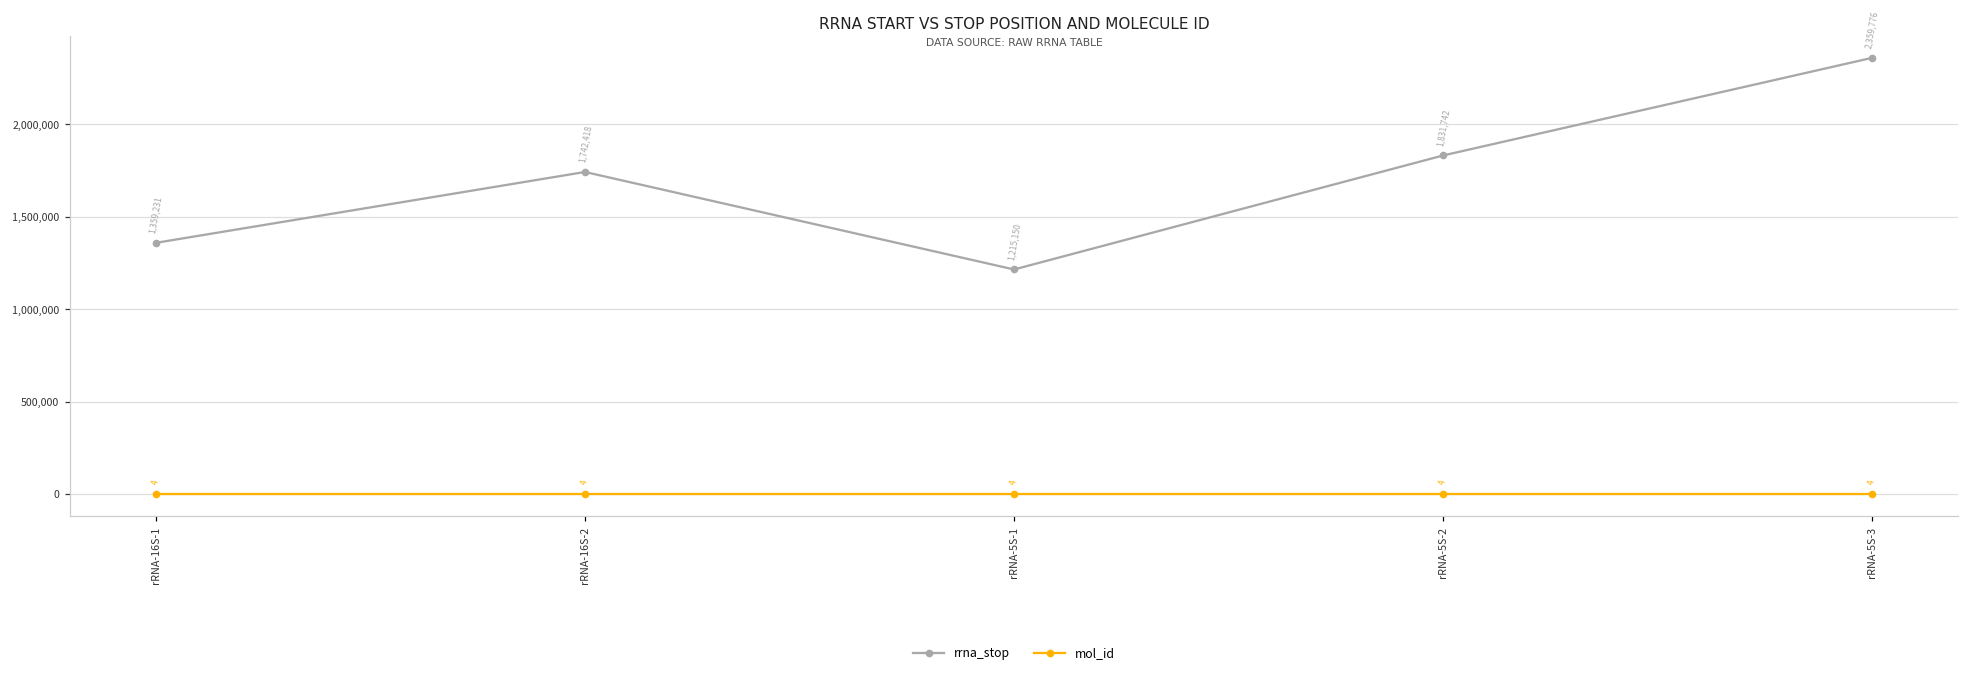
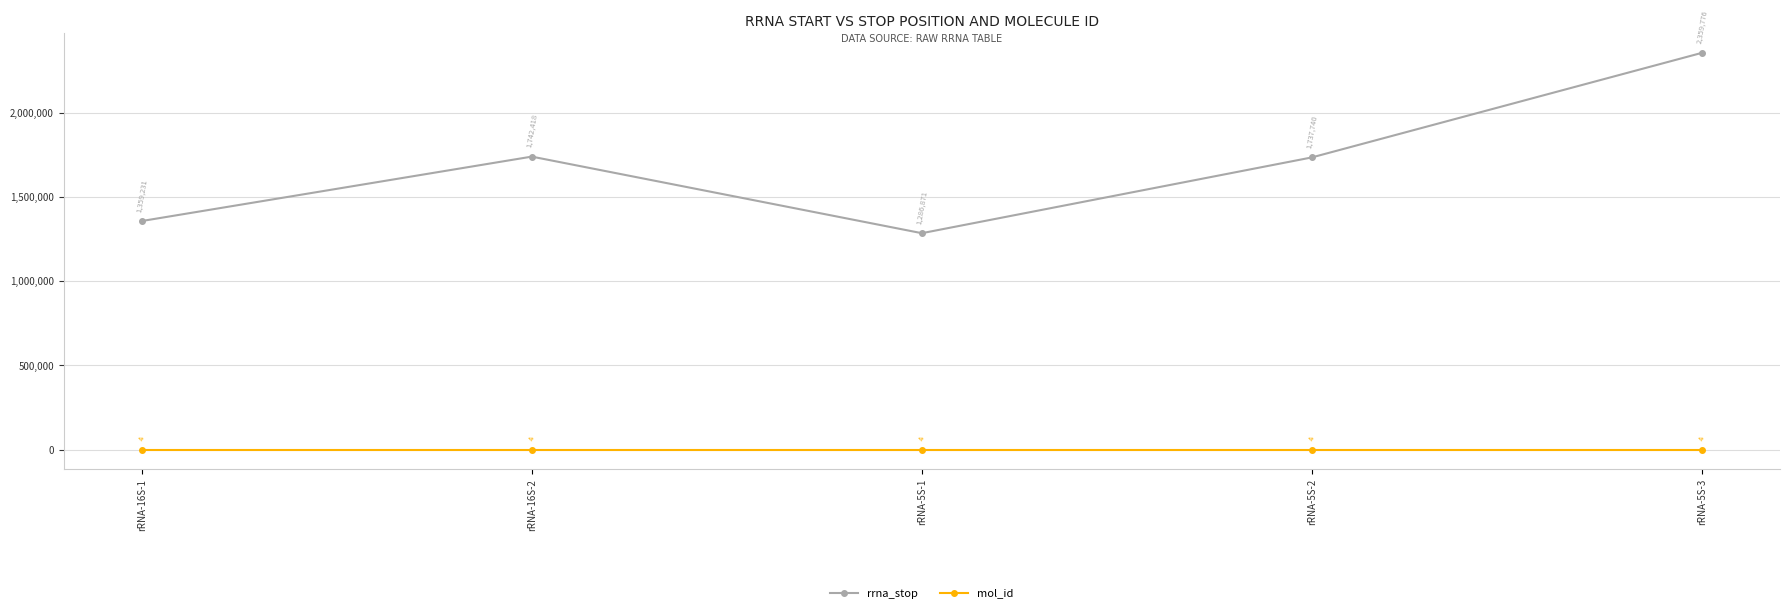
  {
    "rrna_stop": {
      "rRNA-16S-1": "1,359,231",
      "rRNA-16S-2": "1,742,418",
-     "rRNA-5S-1": "1,215,150",
-     "rRNA-5S-2": "1,831,742",
+     "rRNA-5S-1": "1,286,871",
+     "rRNA-5S-2": "1,737,740",
      "rRNA-5S-3": "2,359,776"
    },
    "mol_id": {
      "rRNA-16S-1": "4",
      "rRNA-16S-2": "4",
      "rRNA-5S-1": "4",
      "rRNA-5S-2": "4",
      "rRNA-5S-3": "4"
    }
  }
